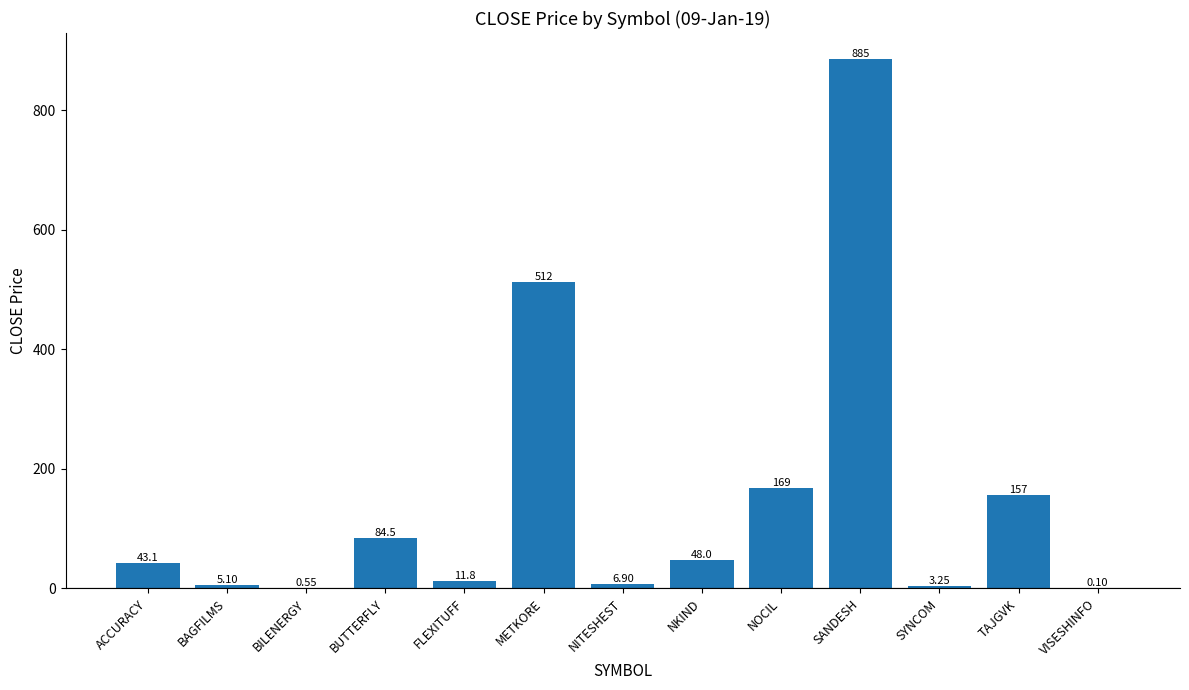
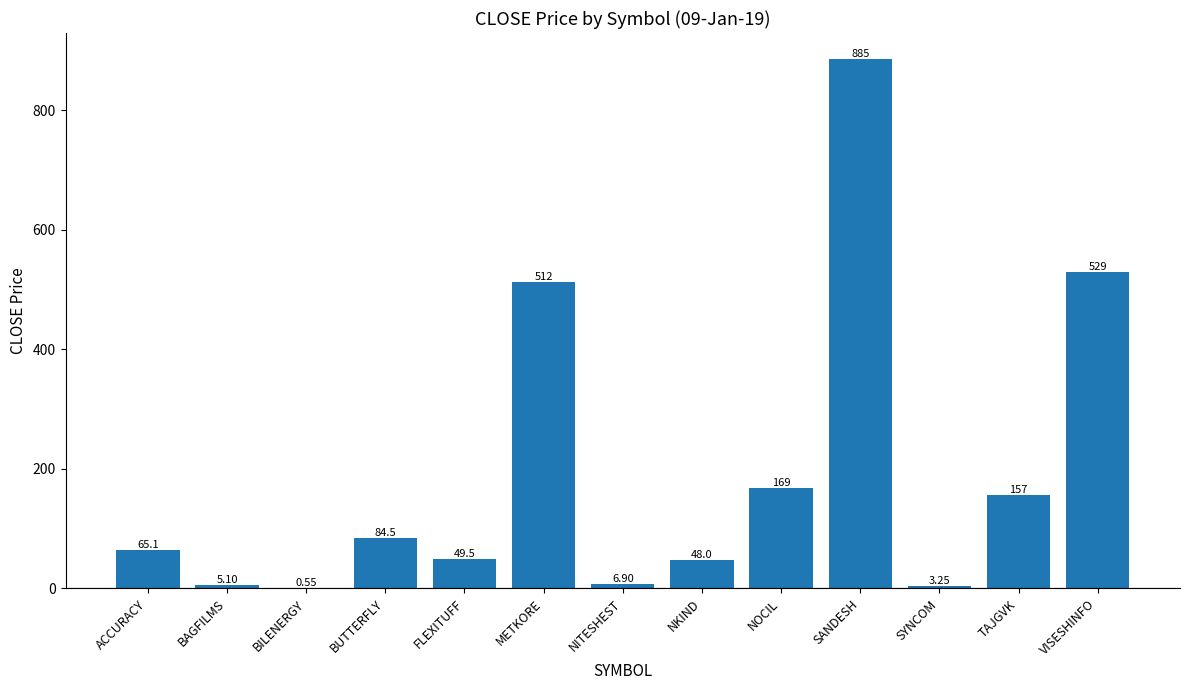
  {
-   "ACCURACY": 43.1,
+   "ACCURACY": 65.1,
    "BAGFILMS": 5.10,
    "BILENERGY": 0.55,
    "BUTTERFLY": 84.5,
-   "FLEXITUFF": 11.8,
+   "FLEXITUFF": 49.5,
    "METKORE": 512,
    "NITESHEST": 6.90,
    "NKIND": 48.0,
    "NOCIL": 169,
    "SANDESH": 885,
    "SYNCOM": 3.25,
    "TAJGVK": 157,
-   "VISESHINFO": 0.10
+   "VISESHINFO": 529
  }
